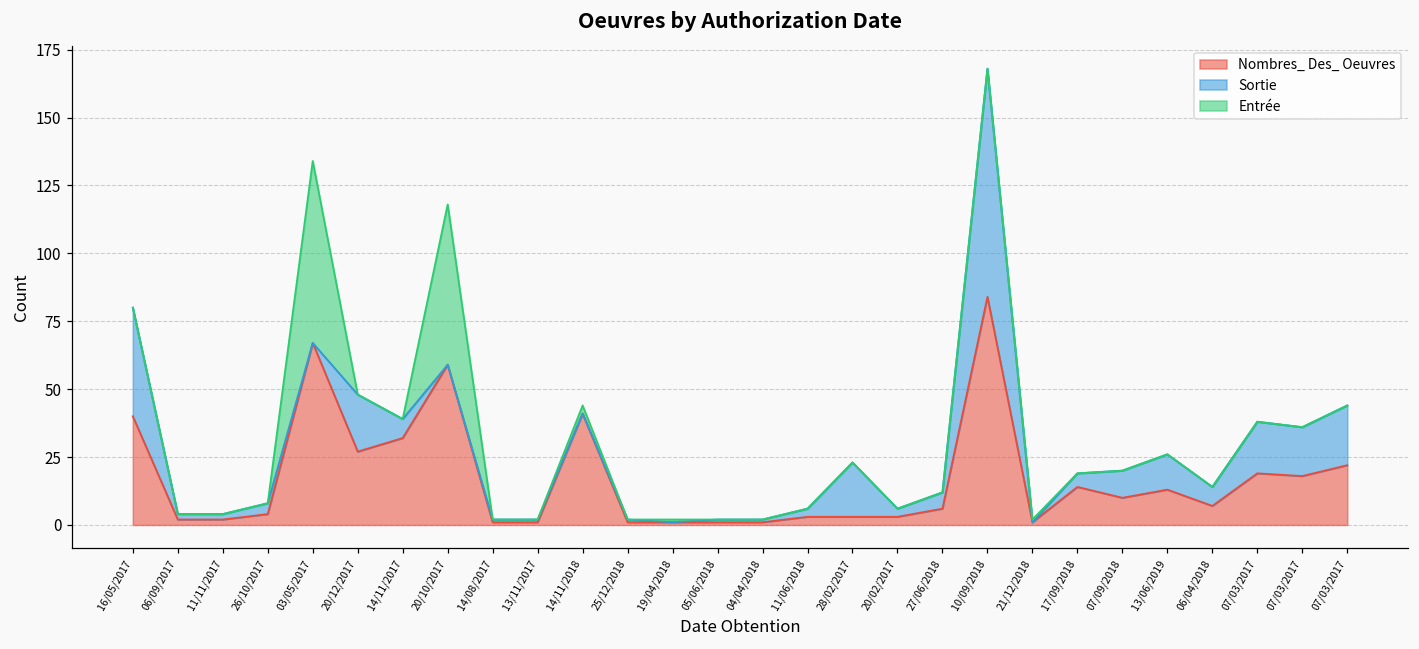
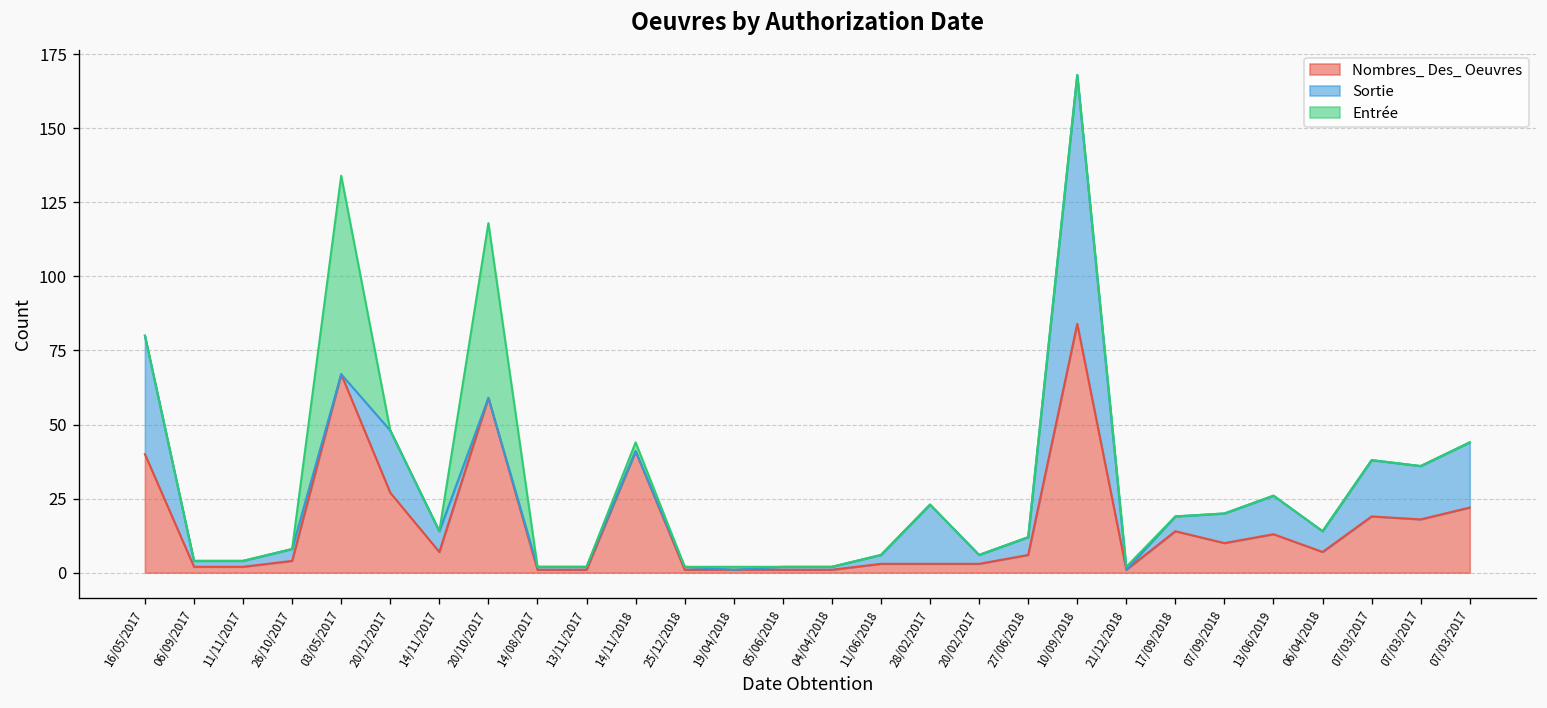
  {
    "Nombres_ Des_ Oeuvres": {
      "16/05/2017": 40,
      "06/09/2017": 2,
      "11/11/2017": 2,
      "26/10/2017": 4,
      "20/12/2017": 27,
-     "14/11/2017": 32,
+     "14/11/2017": 7,
      "11/06/2018": 3,
      "28/02/2017": 3,
      "20/02/2017": 3,
      "27/06/2018": 6,
      "10/09/2018": 84,
      "17/09/2018": 14,
      "07/09/2018": 10,
      "13/06/2019": 13,
      "06/04/2018": 7
    },
    "Entrée": {
      "03/05/2017": 67,
      "20/10/2017": 59,
      "14/11/2018": 3
    }
  }
